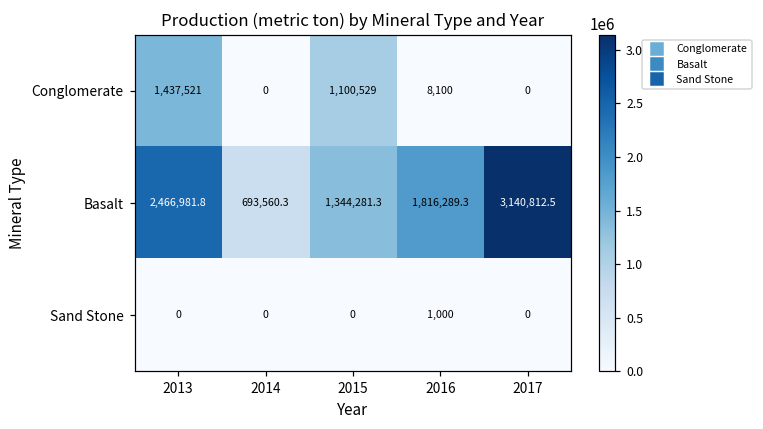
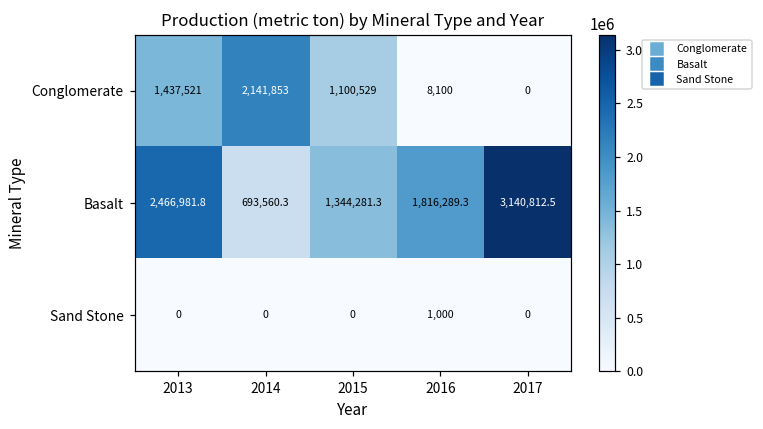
  {
    "Conglomerate": {
      "2013": "1,437,521",
-     "2014": "0",
+     "2014": "2,141,853",
      "2015": "1,100,529",
      "2016": "8,100",
      "2017": "0"
    },
    "Basalt": {
      "2013": "2,466,981.8",
      "2014": "693,560.3",
      "2015": "1,344,281.3",
      "2016": "1,816,289.3",
      "2017": "3,140,812.5"
    },
    "Sand Stone": {
      "2013": "0",
      "2014": "0",
      "2015": "0",
      "2016": "1,000",
      "2017": "0"
    }
  }
